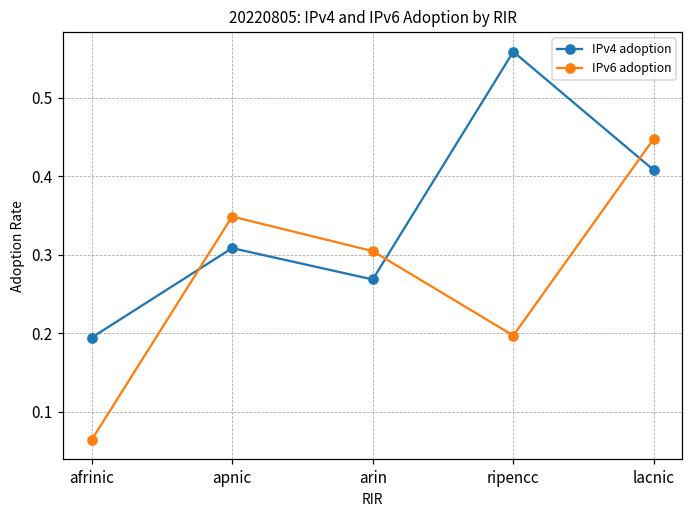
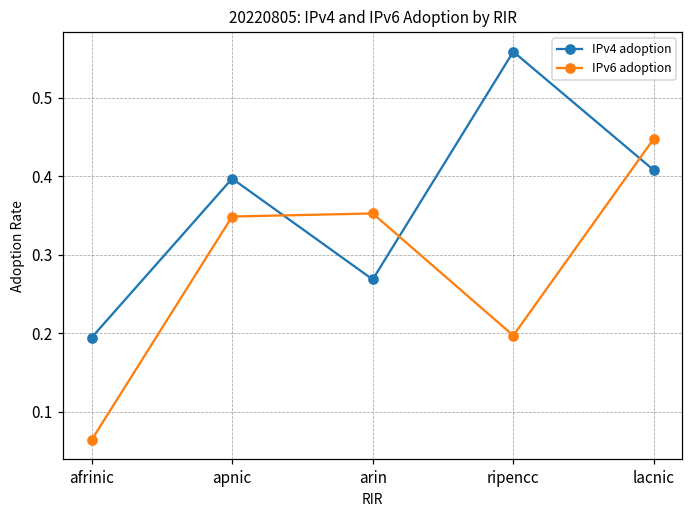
  {
    "IPv4 adoption": {
      "afrinic": 0.19,
-     "apnic": 0.31,
+     "apnic": 0.40,
      "arin": 0.27,
      "ripencc": 0.56,
      "lacnic": 0.41
    },
    "IPv6 adoption": {
      "afrinic": 0.06,
      "apnic": 0.35,
-     "arin": 0.30,
+     "arin": 0.35,
      "ripencc": 0.20,
      "lacnic": 0.45
    }
  }
